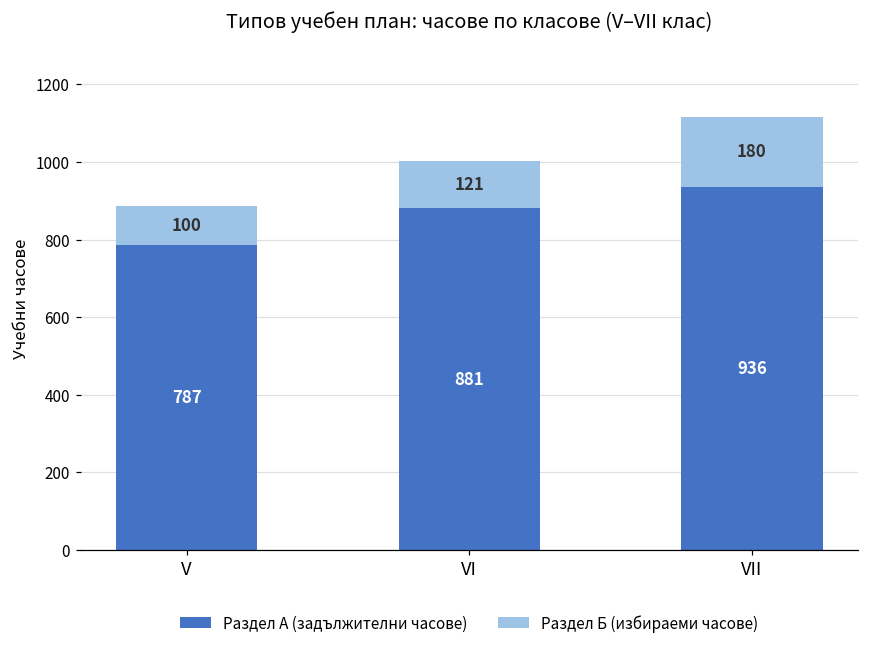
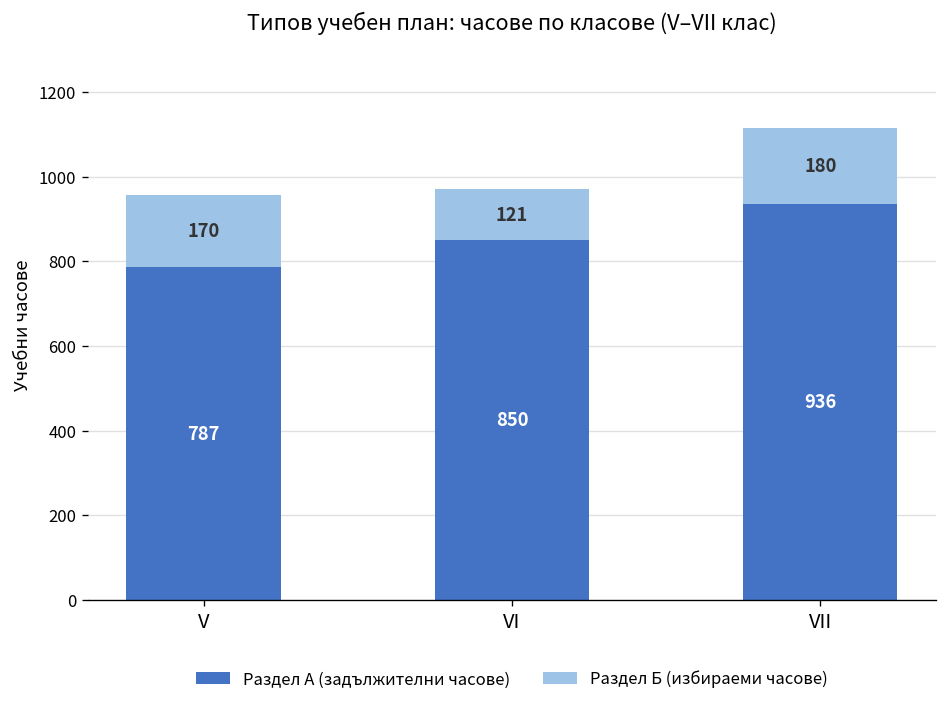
  {
    "Раздел А (задължителни часове)": {
      "V": 787,
-     "VI": 881,
+     "VI": 850,
      "VII": 936
    },
    "Раздел Б (избираеми часове)": {
-     "V": 100,
+     "V": 170,
      "VI": 121,
      "VII": 180
    }
  }
